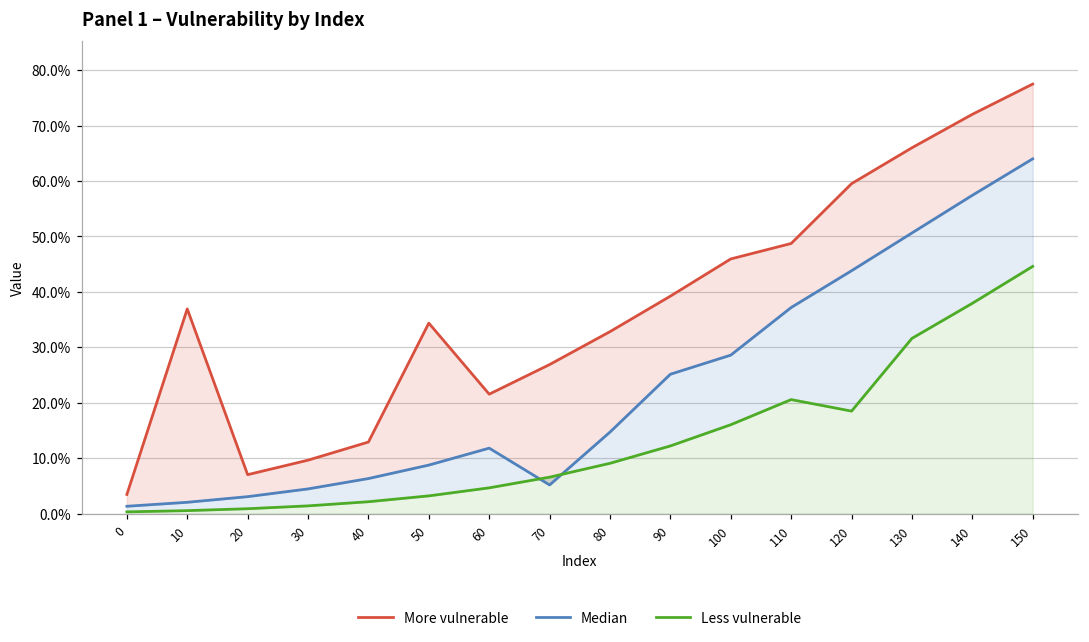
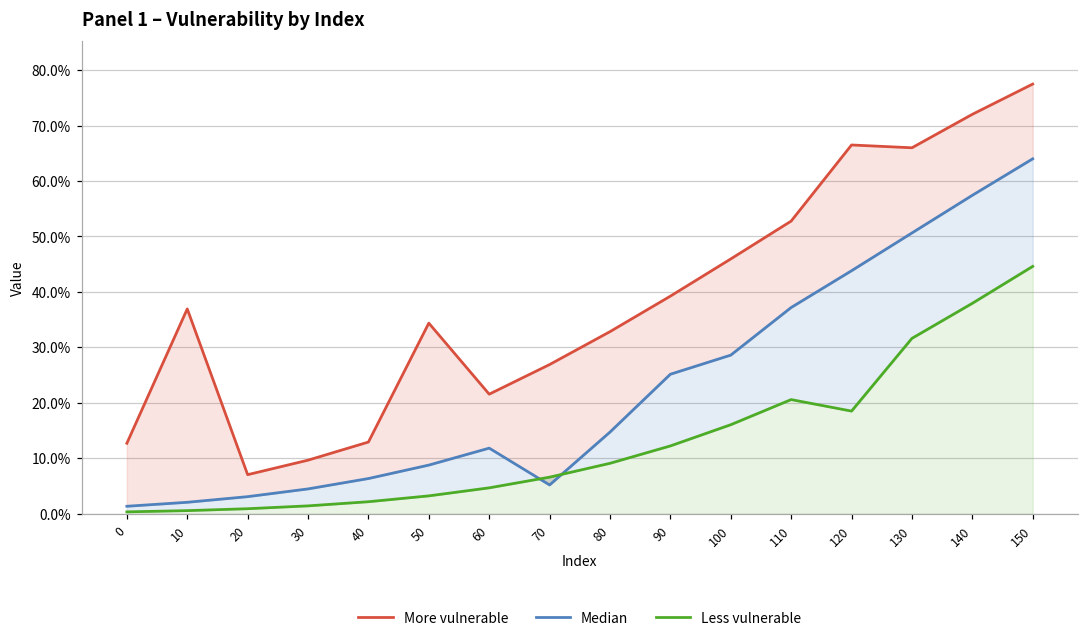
  {
    "More vulnerable": {
-     "0": "3%",
+     "0": "13%",
      "10": "37%",
      "20": "7%",
      "30": "10%",
      "40": "13%",
      "50": "34%",
      "60": "22%",
      "70": "27%",
      "80": "33%",
      "90": "39%",
      "100": "46%",
-     "110": "49%",
-     "120": "60%",
+     "110": "53%",
+     "120": "66%",
      "130": "66%",
      "140": "72%",
      "150": "77%"
    },
    "Less vulnerable": {
      "0": "0%",
      "10": "1%",
      "20": "1%",
      "30": "1%",
      "40": "2%",
      "50": "3%",
      "60": "5%",
      "80": "9%",
      "90": "12%",
      "100": "16%",
      "110": "21%",
      "120": "19%",
      "130": "32%",
      "140": "38%",
      "150": "45%"
    }
  }
